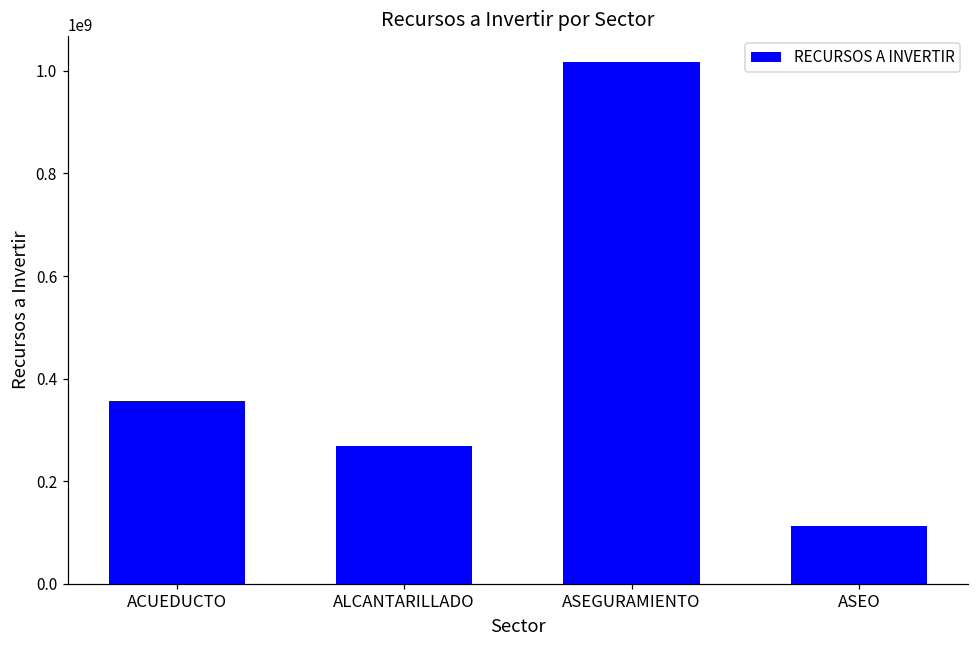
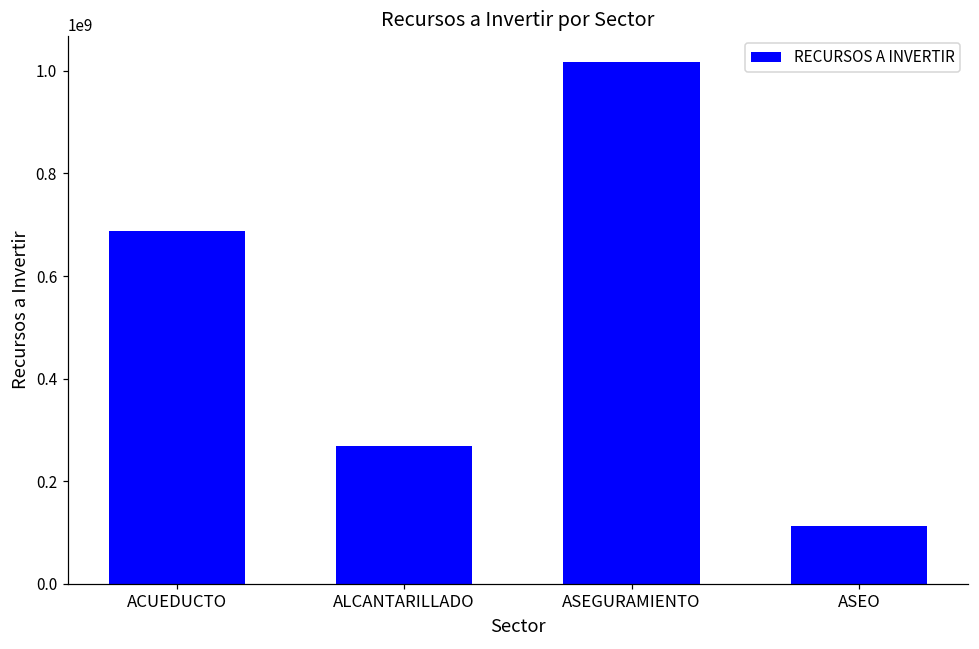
  {
-   "ACUEDUCTO": 360000000,
+   "ACUEDUCTO": 690000000,
    "ALCANTARILLADO": 270000000,
    "ASEGURAMIENTO": 1020000000,
    "ASEO": 110000000
  }
